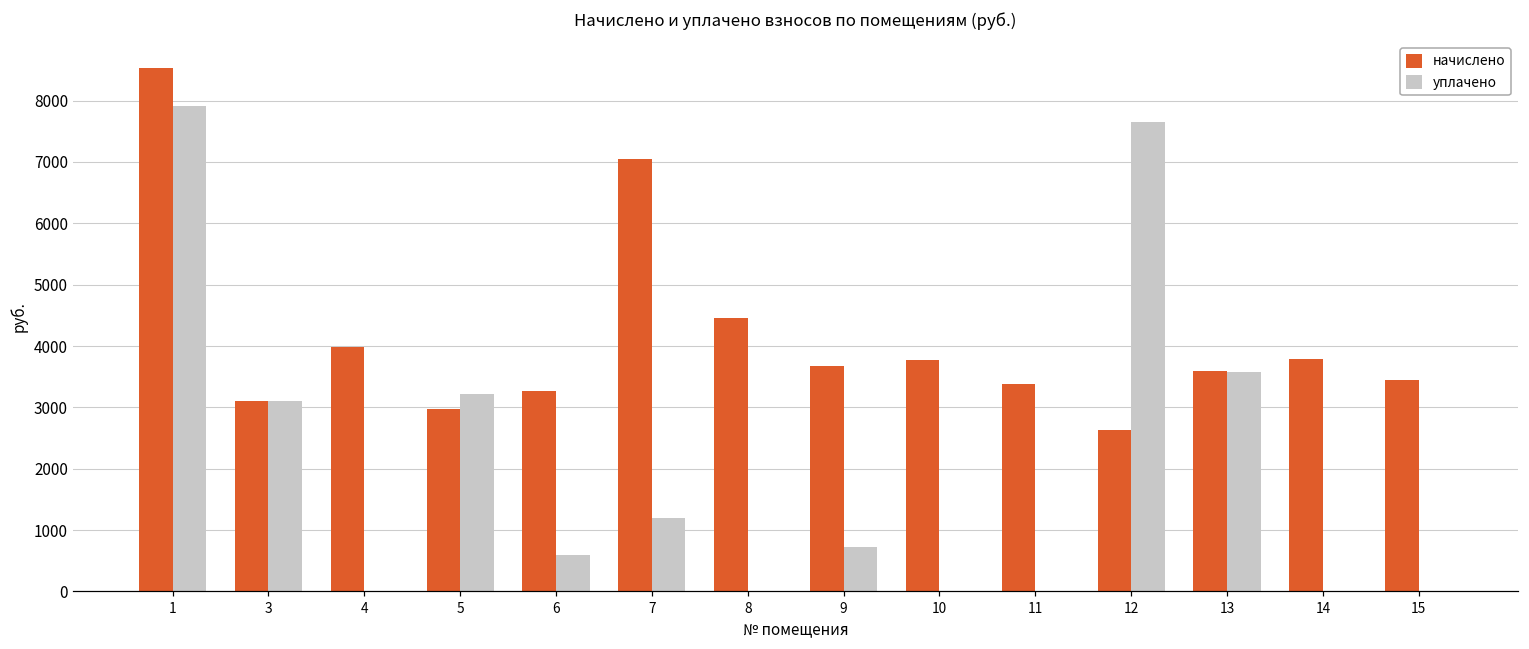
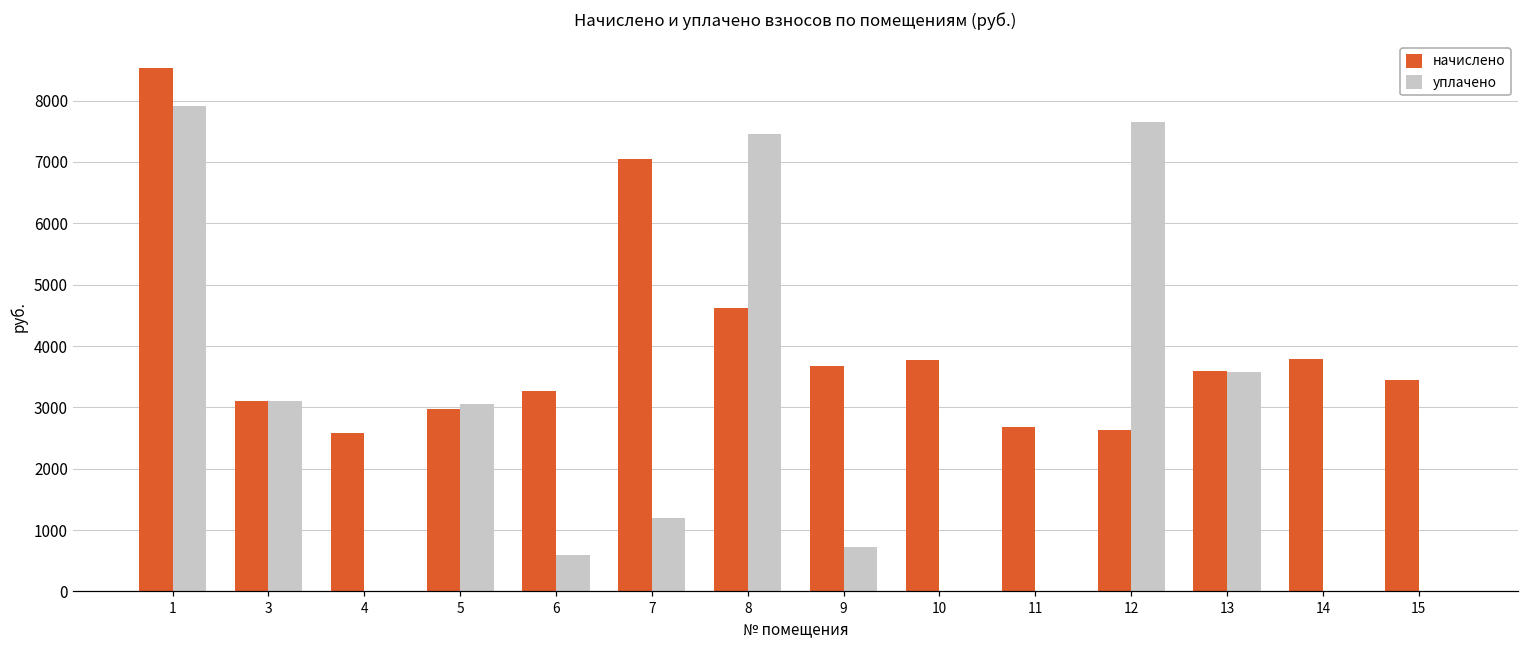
  {
    "начислено": {
      "1": 8500,
      "3": 3100,
-     "4": 4000,
+     "4": 2600,
      "5": 3000,
      "6": 3300,
      "7": 7000,
-     "8": 4500,
+     "8": 4600,
      "9": 3700,
      "10": 3800,
-     "11": 3400,
+     "11": 2700,
      "12": 2600,
      "13": 3600,
      "14": 3800,
      "15": 3400
    },
    "уплачено": {
      "1": 7900,
      "3": 3100,
      "4": 0,
-     "5": 3200,
+     "5": 3100,
      "6": 600,
      "7": 1200,
-     "8": 0,
+     "8": 7500,
      "9": 700,
      "10": 0,
      "11": 0,
      "12": 7600,
      "13": 3600,
      "14": 0,
      "15": 0
    }
  }
